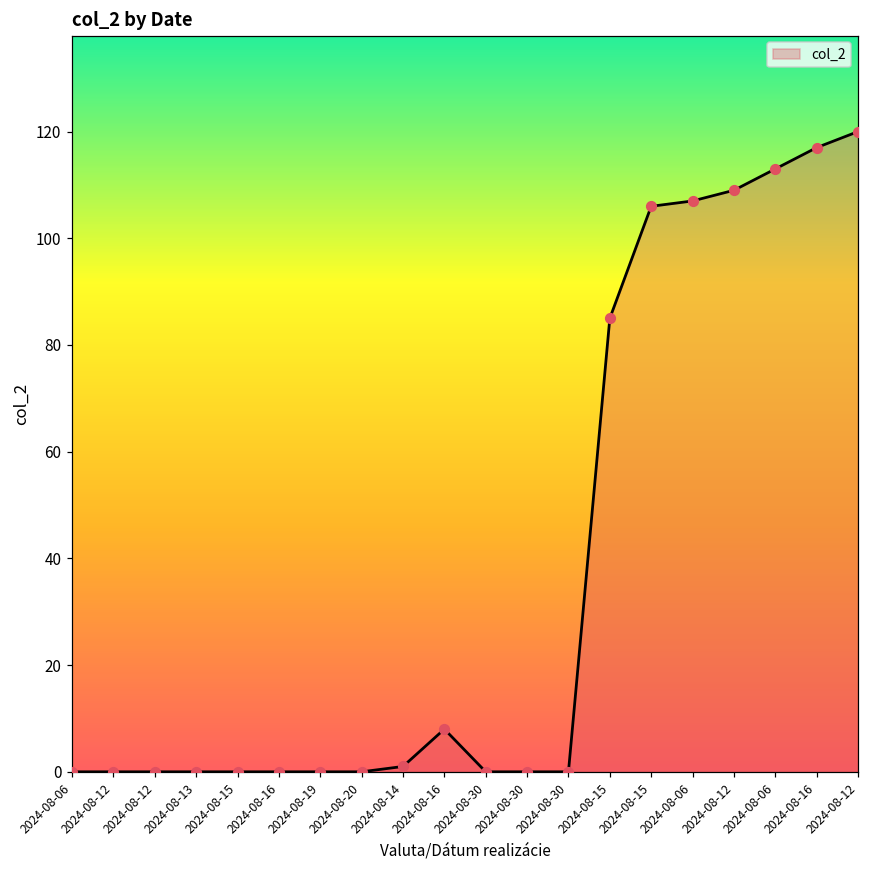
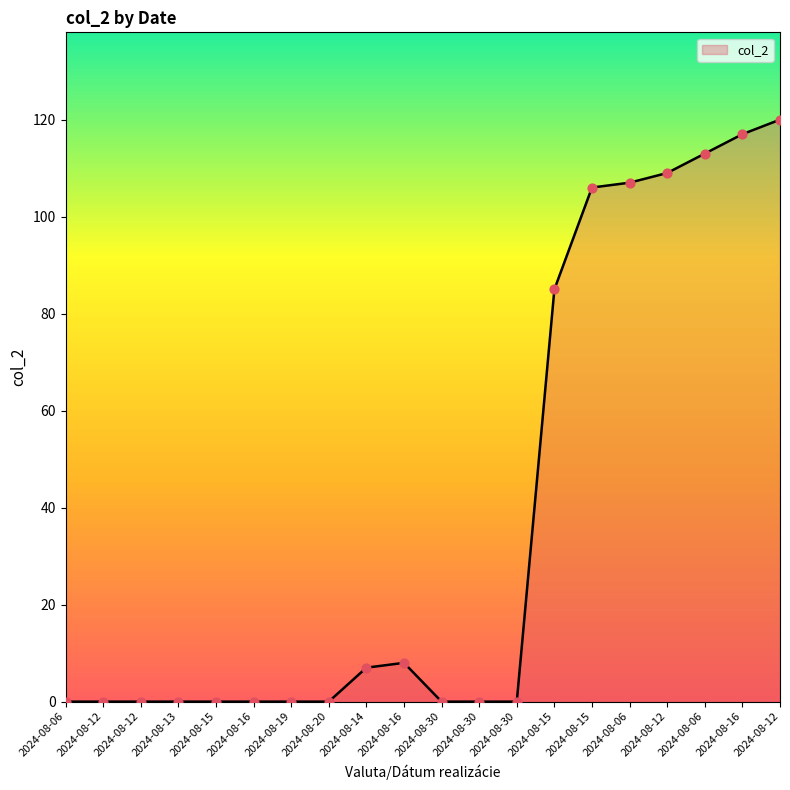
  {
    "2024-08-13": 0,
    "2024-08-19": 0,
    "2024-08-20": 0,
-   "2024-08-14": 1
+   "2024-08-14": 7
  }
